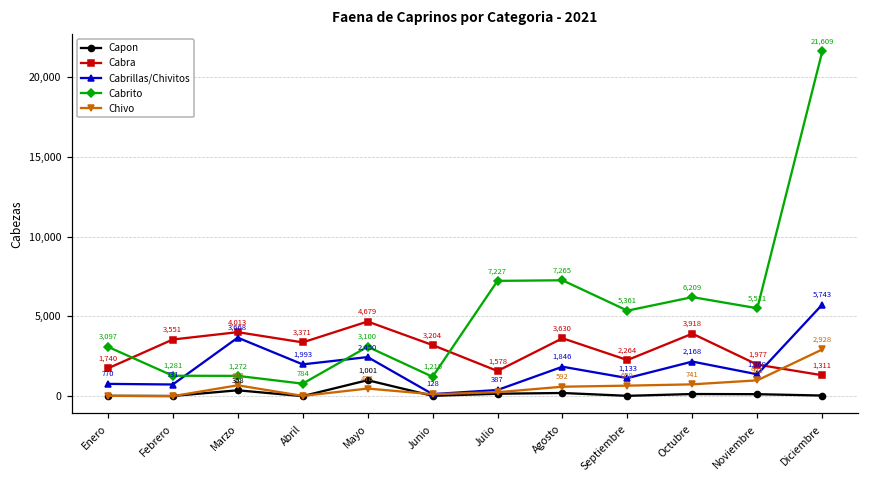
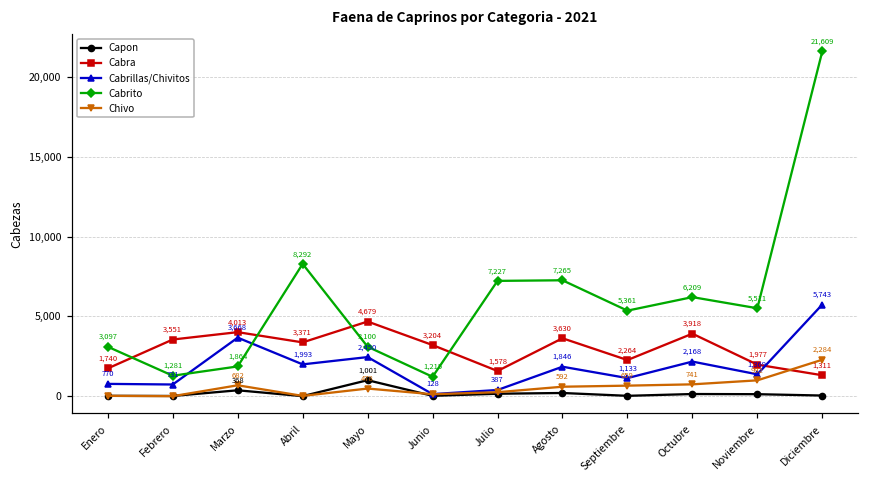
  {
    "Capon": {
      "Mayo": "1,001"
    },
    "Cabra": {
      "Enero": "1,740",
      "Febrero": "3,551",
      "Abril": "3,371",
      "Mayo": "4,679",
      "Junio": "3,204",
      "Julio": "1,578",
      "Agosto": "3,630",
      "Septiembre": "2,264",
      "Octubre": "3,918",
      "Noviembre": "1,977"
    },
    "Cabrillas/Chivitos": {
      "Abril": "1,993",
      "Agosto": "1,846",
      "Septiembre": "1,133",
      "Octubre": "2,168",
      "Diciembre": "5,743"
    },
    "Cabrito": {
      "Enero": "3,097",
      "Febrero": "1,281",
-     "Marzo": "1,272",
-     "Abril": "784",
+     "Marzo": "1,864",
+     "Abril": "8,292",
      "Mayo": "3,100",
      "Junio": "1,215",
      "Julio": "7,227",
      "Agosto": "7,265",
      "Septiembre": "5,361",
      "Octubre": "6,209",
      "Noviembre": "5,511",
      "Diciembre": "21,609"
    },
    "Chivo": {
      "Agosto": "592",
      "Octubre": "741",
-     "Diciembre": "2,928"
+     "Diciembre": "2,284"
    }
  }
